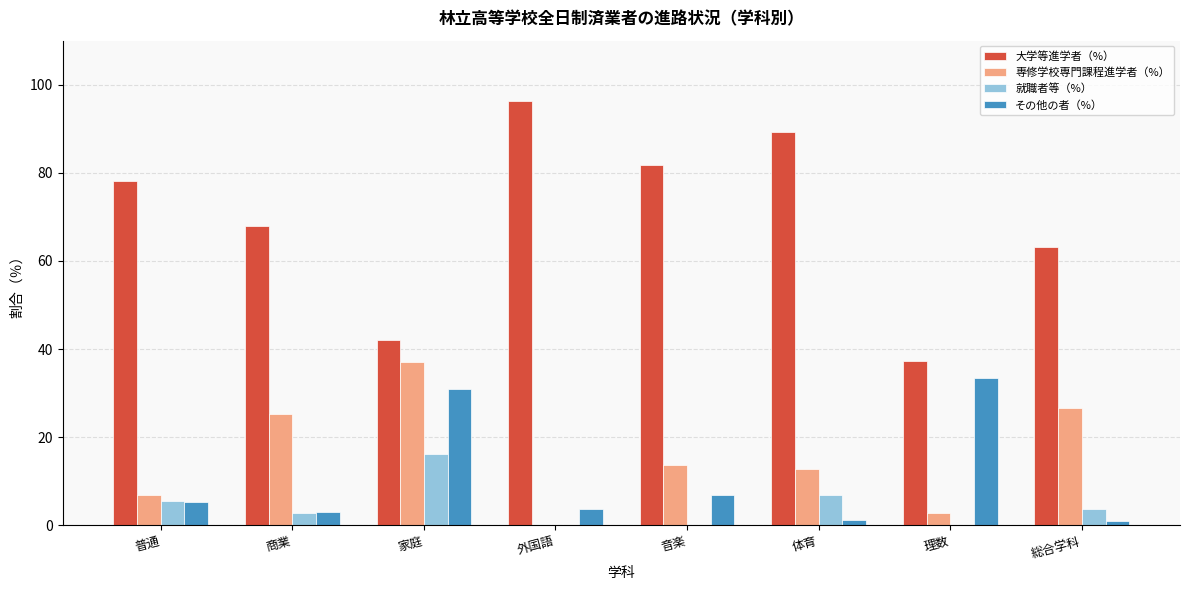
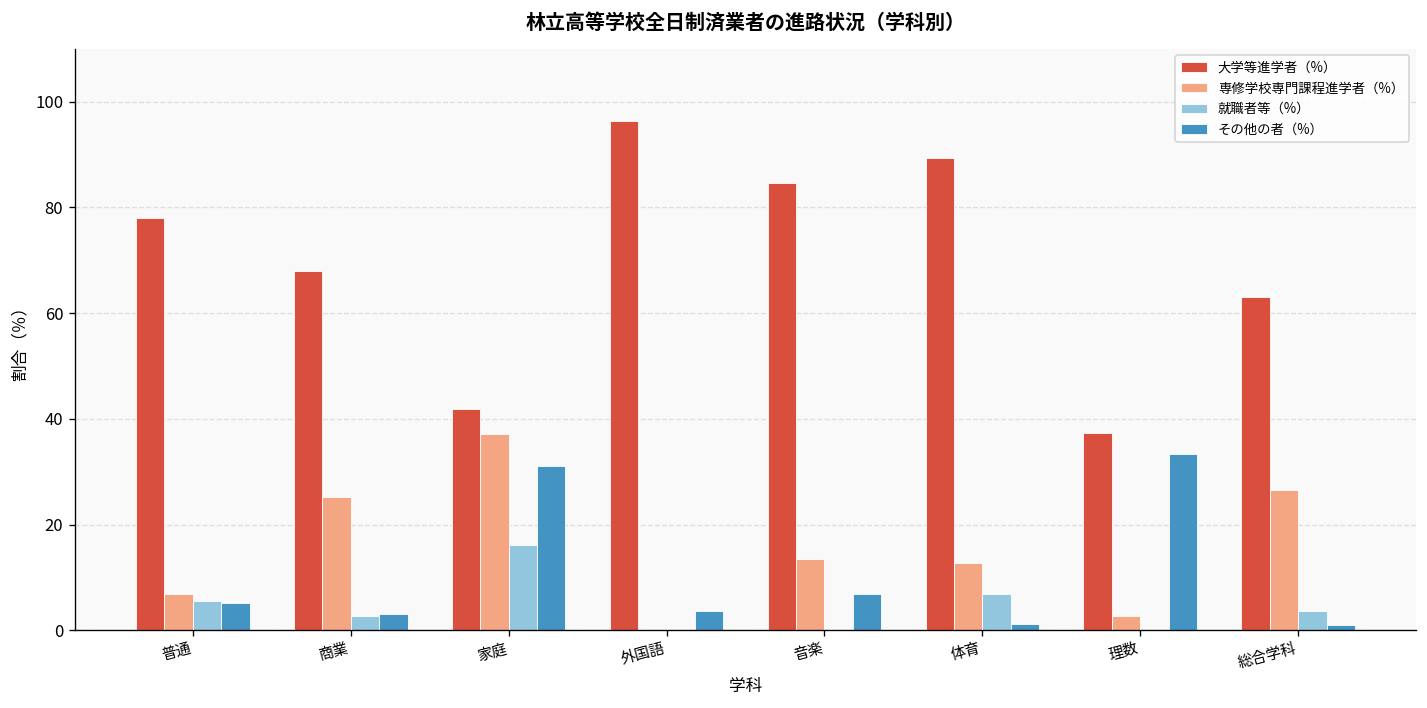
  {
    "大学等進学者（%）": {
      "普通": 78,
      "商業": 68,
      "家庭": 42,
      "外国語": 96,
-     "音楽": 82,
+     "音楽": 85,
      "体育": 89,
      "理数": 37,
      "総合学科": 63
    },
    "専修学校専門課程進学者（%）": {
      "普通": 7,
      "商業": 25,
      "家庭": 37,
      "外国語": 0,
      "音楽": 14,
      "体育": 13,
      "理数": 3,
      "総合学科": 27
    },
    "就職者等（%）": {
      "普通": 5,
      "商業": 3,
      "家庭": 16,
      "外国語": 0,
      "音楽": 0,
      "体育": 7,
      "理数": 0,
      "総合学科": 4
    },
    "その他の者（%）": {
      "普通": 5,
      "商業": 3,
      "家庭": 31,
      "外国語": 4,
      "音楽": 7,
      "体育": 1,
      "理数": 33,
      "総合学科": 1
    }
  }
